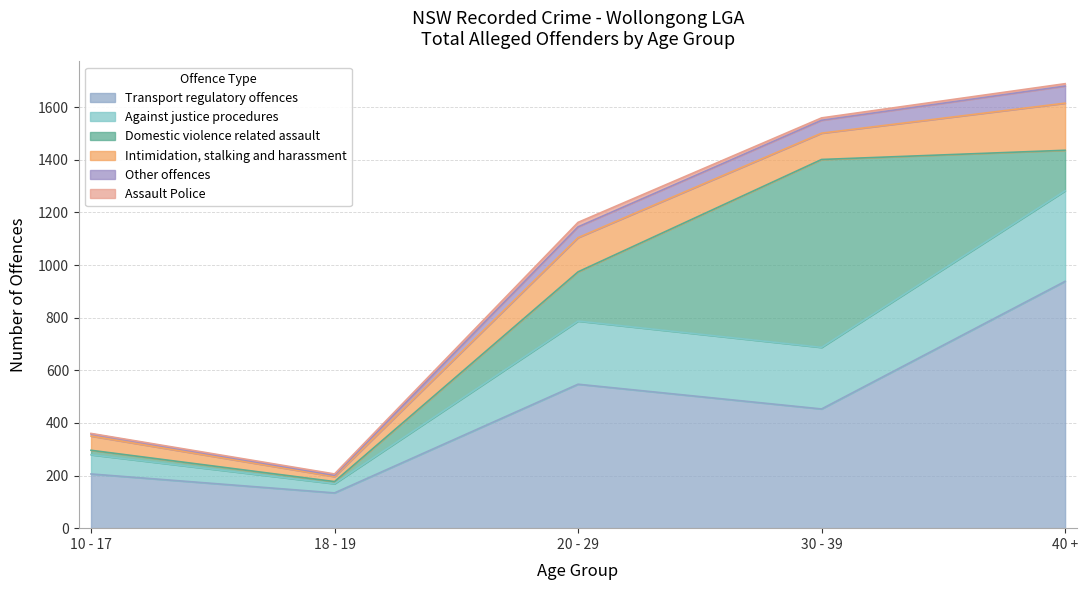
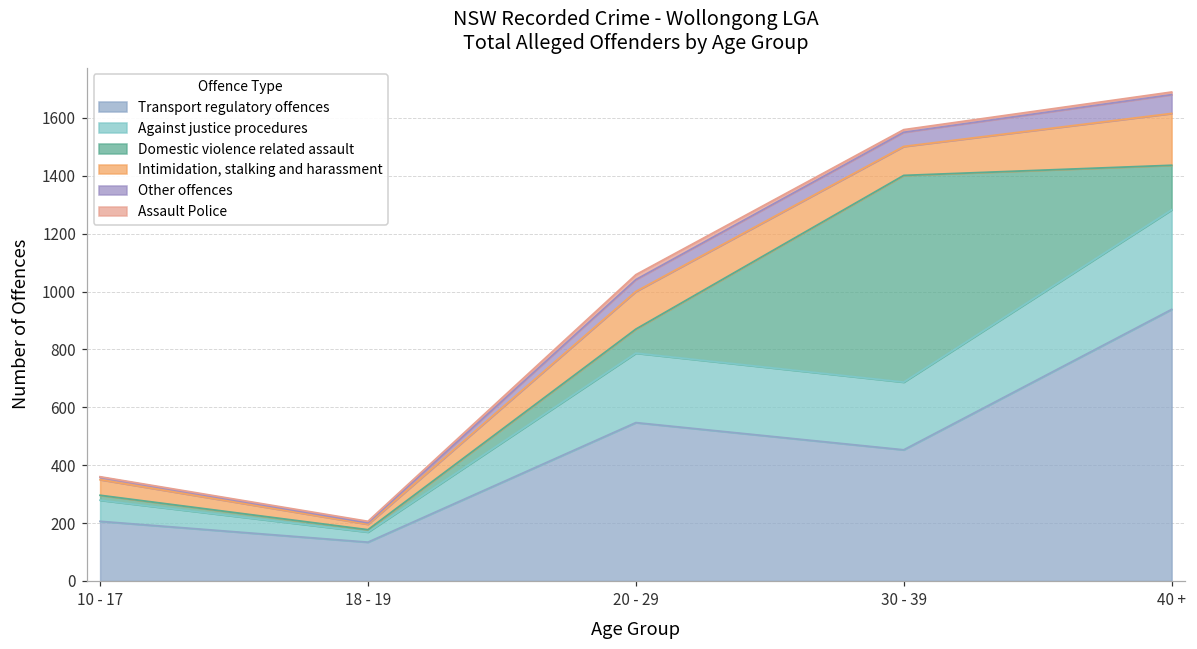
  {
    "Domestic violence related assault": {
      "10 - 17": 20,
-     "20 - 29": 190,
+     "20 - 29": 80,
      "30 - 39": 710,
      "40 +": 150
    }
  }
